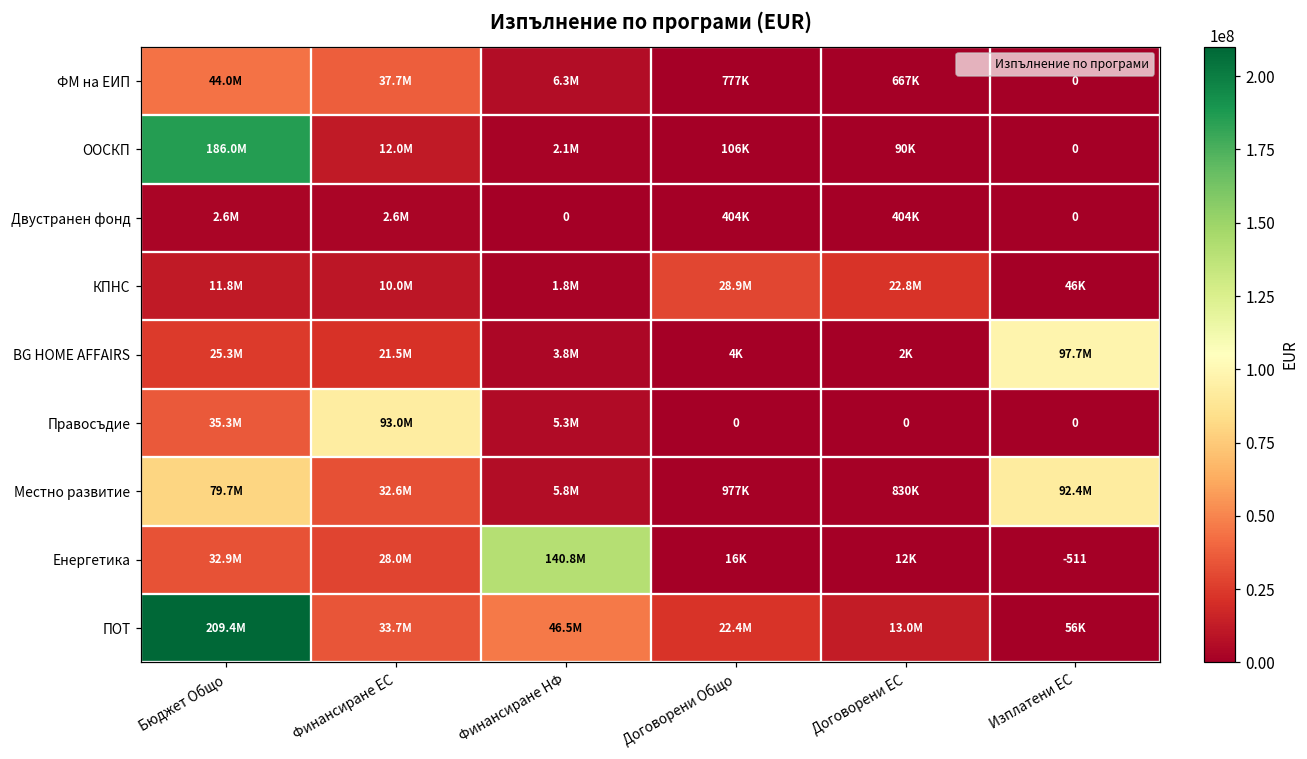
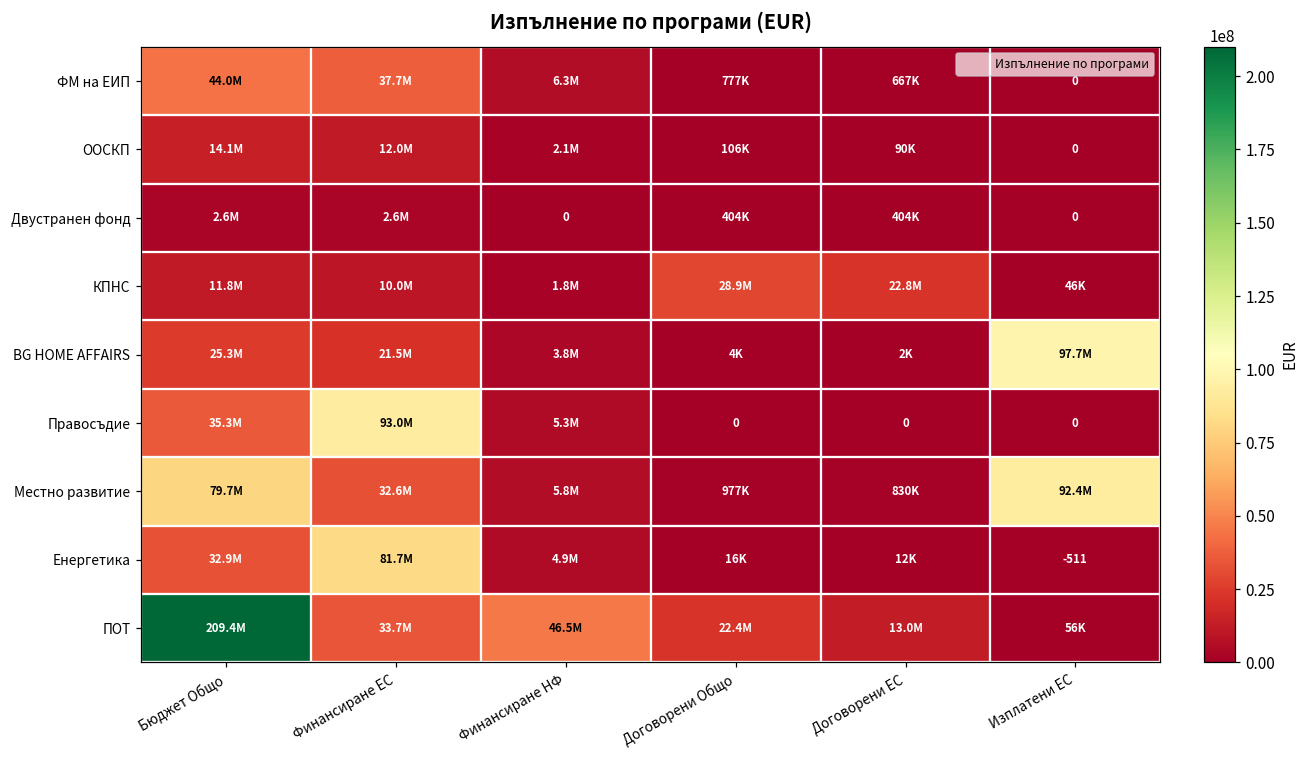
  {
    "ФМ на ЕИП": {
      "Бюджет Общо": "44.0M",
      "Финансиране ЕС": "37.7M",
      "Финансиране НФ": "6.3M",
      "Договорени Общо": "777K",
      "Договорени ЕС": "667K",
      "Изплатени ЕС": "0"
    },
    "ООСКП": {
-     "Бюджет Общо": "186.0M",
+     "Бюджет Общо": "14.1M",
      "Финансиране ЕС": "12.0M",
      "Финансиране НФ": "2.1M",
      "Договорени Общо": "106K",
      "Договорени ЕС": "90K",
      "Изплатени ЕС": "0"
    },
    "Двустранен фонд": {
      "Бюджет Общо": "2.6M",
      "Финансиране ЕС": "2.6M",
      "Финансиране НФ": "0",
      "Договорени Общо": "404K",
      "Договорени ЕС": "404K",
      "Изплатени ЕС": "0"
    },
    "КПНС": {
      "Бюджет Общо": "11.8M",
      "Финансиране ЕС": "10.0M",
      "Финансиране НФ": "1.8M",
      "Договорени Общо": "28.9M",
      "Договорени ЕС": "22.8M",
      "Изплатени ЕС": "46K"
    },
    "BG HOME AFFAIRS": {
      "Бюджет Общо": "25.3M",
      "Финансиране ЕС": "21.5M",
      "Финансиране НФ": "3.8M",
      "Договорени Общо": "4K",
      "Договорени ЕС": "2K",
      "Изплатени ЕС": "97.7M"
    },
    "Правосъдие": {
      "Бюджет Общо": "35.3M",
      "Финансиране ЕС": "93.0M",
      "Финансиране НФ": "5.3M",
      "Договорени Общо": "0",
      "Договорени ЕС": "0",
      "Изплатени ЕС": "0"
    },
    "Местно развитие": {
      "Бюджет Общо": "79.7M",
      "Финансиране ЕС": "32.6M",
      "Финансиране НФ": "5.8M",
      "Договорени Общо": "977K",
      "Договорени ЕС": "830K",
      "Изплатени ЕС": "92.4M"
    },
    "Енергетика": {
      "Бюджет Общо": "32.9M",
-     "Финансиране ЕС": "28.0M",
-     "Финансиране НФ": "140.8M",
+     "Финансиране ЕС": "81.7M",
+     "Финансиране НФ": "4.9M",
      "Договорени Общо": "16K",
      "Договорени ЕС": "12K",
      "Изплатени ЕС": "-511"
    },
    "ПОТ": {
      "Бюджет Общо": "209.4M",
      "Финансиране ЕС": "33.7M",
      "Финансиране НФ": "46.5M",
      "Договорени Общо": "22.4M",
      "Договорени ЕС": "13.0M",
      "Изплатени ЕС": "56K"
    }
  }
